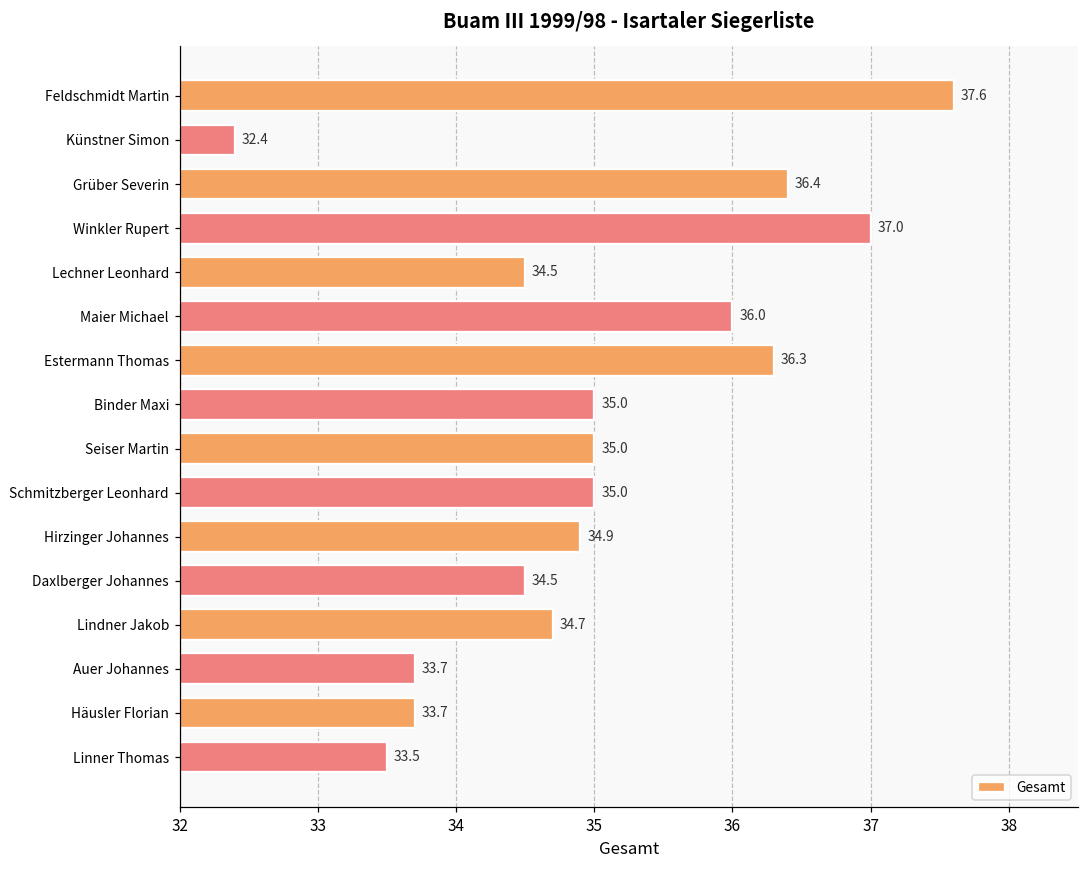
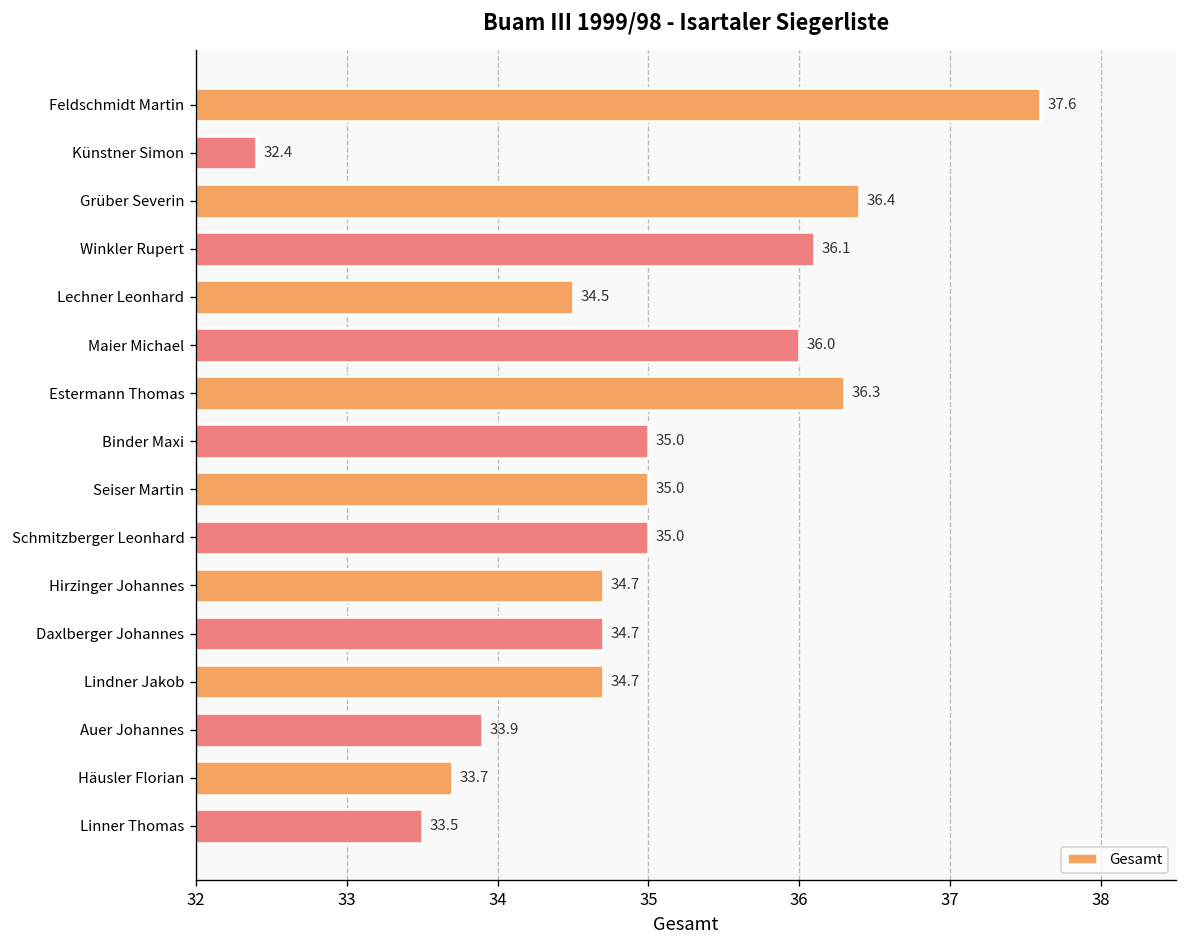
  {
    "Feldschmidt Martin": 37.6,
    "Künstner Simon": 32.4,
    "Grüber Severin": 36.4,
-   "Winkler Rupert": 37.0,
+   "Winkler Rupert": 36.1,
    "Lechner Leonhard": 34.5,
    "Maier Michael": 36.0,
    "Estermann Thomas": 36.3,
    "Binder Maxi": 35.0,
    "Seiser Martin": 35.0,
    "Schmitzberger Leonhard": 35.0,
-   "Hirzinger Johannes": 34.9,
-   "Daxlberger Johannes": 34.5,
+   "Hirzinger Johannes": 34.7,
+   "Daxlberger Johannes": 34.7,
    "Lindner Jakob": 34.7,
-   "Auer Johannes": 33.7,
+   "Auer Johannes": 33.9,
    "Häusler Florian": 33.7,
    "Linner Thomas": 33.5
  }
